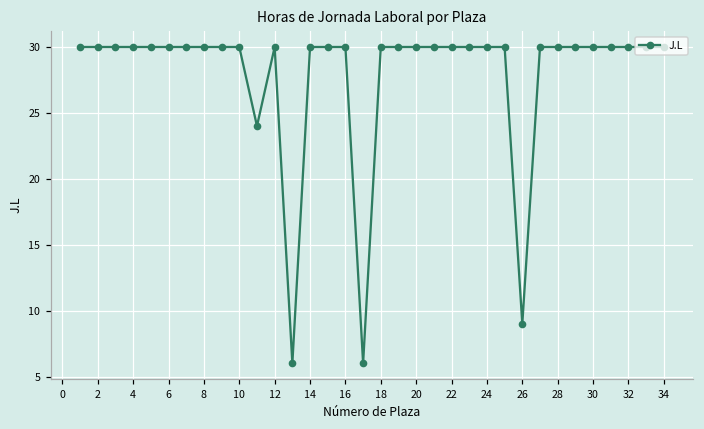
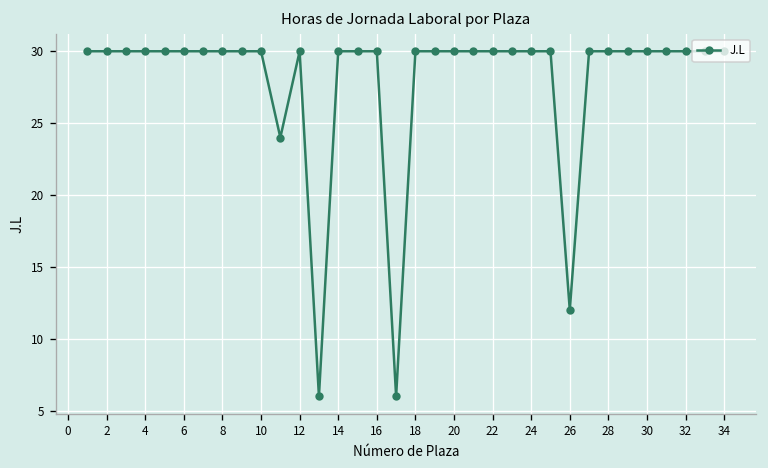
  {
    "2": 30,
    "4": 30,
    "6": 30,
    "8": 30,
    "10": 30,
    "12": 30,
    "14": 30,
    "16": 30,
    "18": 30,
    "20": 30,
    "22": 30,
    "24": 30,
-   "26": 9,
+   "26": 12,
    "28": 30,
    "30": 30,
    "32": 30
  }
